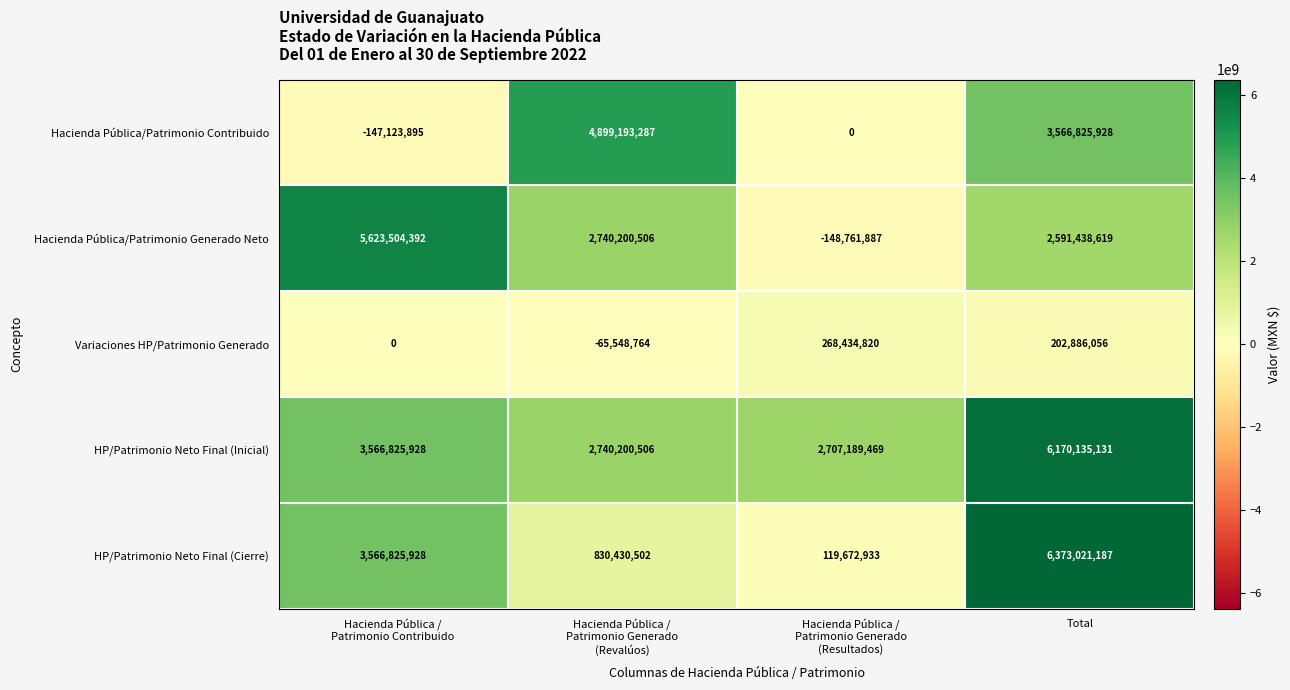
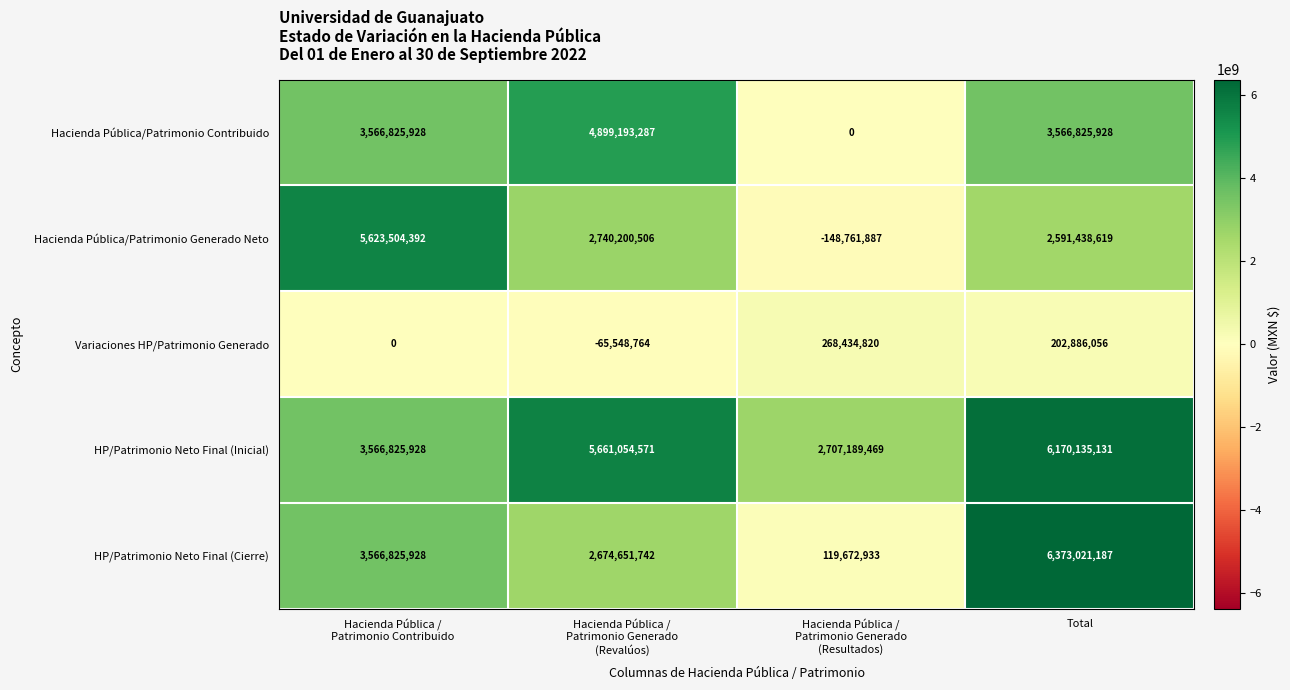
  {
    "Hacienda Pública/Patrimonio Contribuido": {
-     "Hacienda Pública / Patrimonio Contribuido": "-147,123,895",
+     "Hacienda Pública / Patrimonio Contribuido": "3,566,825,928",
      "Hacienda Pública / Patrimonio Generado (Revalúos)": "4,899,193,287",
      "Hacienda Pública / Patrimonio Generado (Resultados)": "0",
      "Total": "3,566,825,928"
    },
    "Hacienda Pública/Patrimonio Generado Neto": {
      "Hacienda Pública / Patrimonio Contribuido": "5,623,504,392",
      "Hacienda Pública / Patrimonio Generado (Revalúos)": "2,740,200,506",
      "Hacienda Pública / Patrimonio Generado (Resultados)": "-148,761,887",
      "Total": "2,591,438,619"
    },
    "Variaciones HP/Patrimonio Generado": {
      "Hacienda Pública / Patrimonio Contribuido": "0",
      "Hacienda Pública / Patrimonio Generado (Revalúos)": "-65,548,764",
      "Hacienda Pública / Patrimonio Generado (Resultados)": "268,434,820",
      "Total": "202,886,056"
    },
    "HP/Patrimonio Neto Final (Inicial)": {
      "Hacienda Pública / Patrimonio Contribuido": "3,566,825,928",
-     "Hacienda Pública / Patrimonio Generado (Revalúos)": "2,740,200,506",
+     "Hacienda Pública / Patrimonio Generado (Revalúos)": "5,661,054,571",
      "Hacienda Pública / Patrimonio Generado (Resultados)": "2,707,189,469",
      "Total": "6,170,135,131"
    },
    "HP/Patrimonio Neto Final (Cierre)": {
      "Hacienda Pública / Patrimonio Contribuido": "3,566,825,928",
-     "Hacienda Pública / Patrimonio Generado (Revalúos)": "830,430,502",
+     "Hacienda Pública / Patrimonio Generado (Revalúos)": "2,674,651,742",
      "Hacienda Pública / Patrimonio Generado (Resultados)": "119,672,933",
      "Total": "6,373,021,187"
    }
  }
